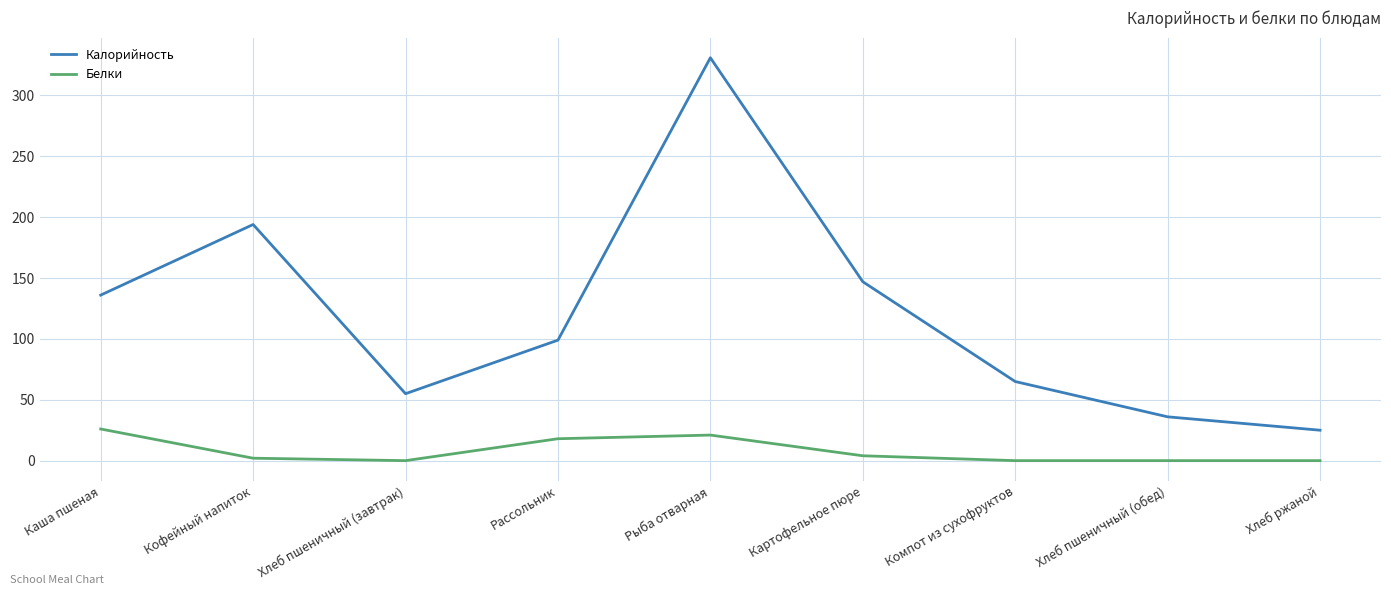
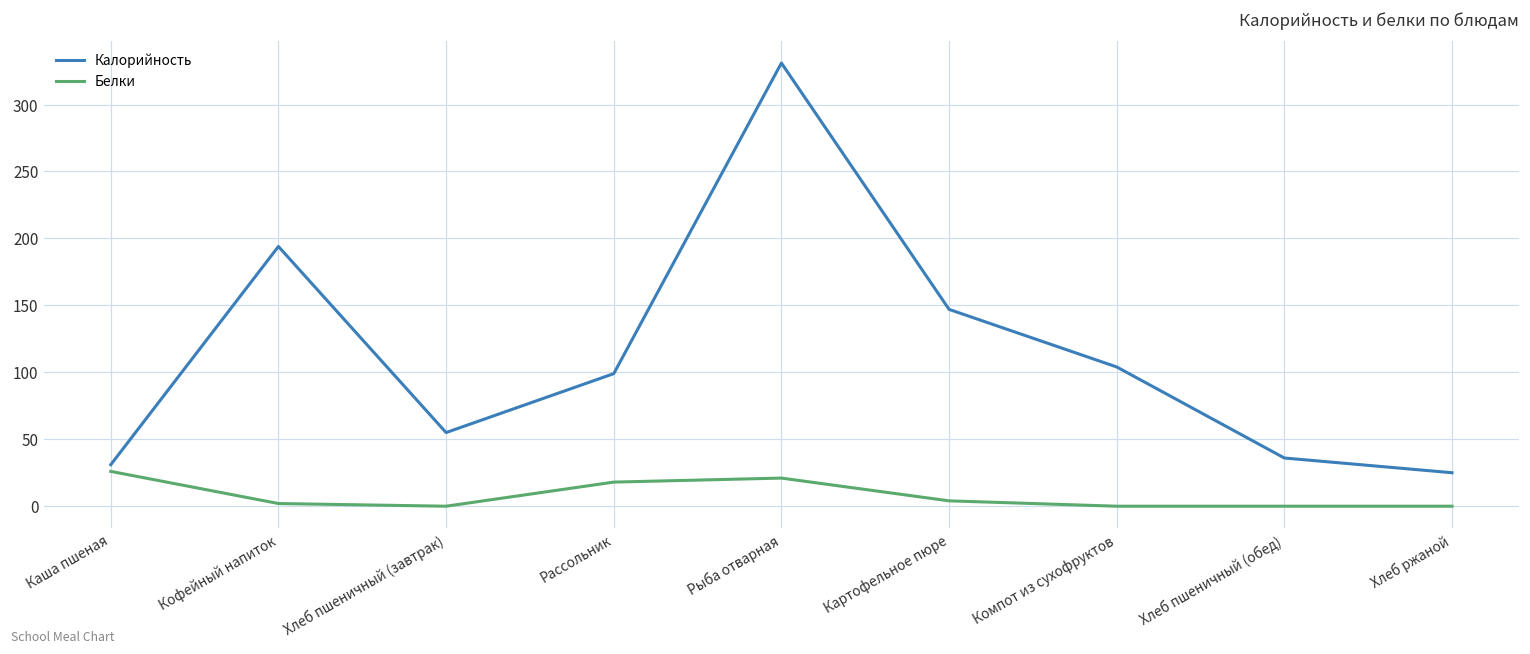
  {
    "Калорийность": {
-     "Каша пшеная": 136,
+     "Каша пшеная": 31,
      "Кофейный напиток": 194,
      "Хлеб пшеничный (завтрак)": 55,
      "Рассольник": 99,
      "Рыба отварная": 331,
      "Картофельное пюре": 147,
-     "Компот из сухофруктов": 65,
+     "Компот из сухофруктов": 104,
      "Хлеб пшеничный (обед)": 36,
      "Хлеб ржаной": 25
    },
    "Белки": {
      "Каша пшеная": 26,
      "Кофейный напиток": 2,
      "Хлеб пшеничный (завтрак)": 0,
      "Рассольник": 18,
      "Рыба отварная": 21,
      "Картофельное пюре": 4,
      "Компот из сухофруктов": 0,
      "Хлеб пшеничный (обед)": 0,
      "Хлеб ржаной": 0
    }
  }
